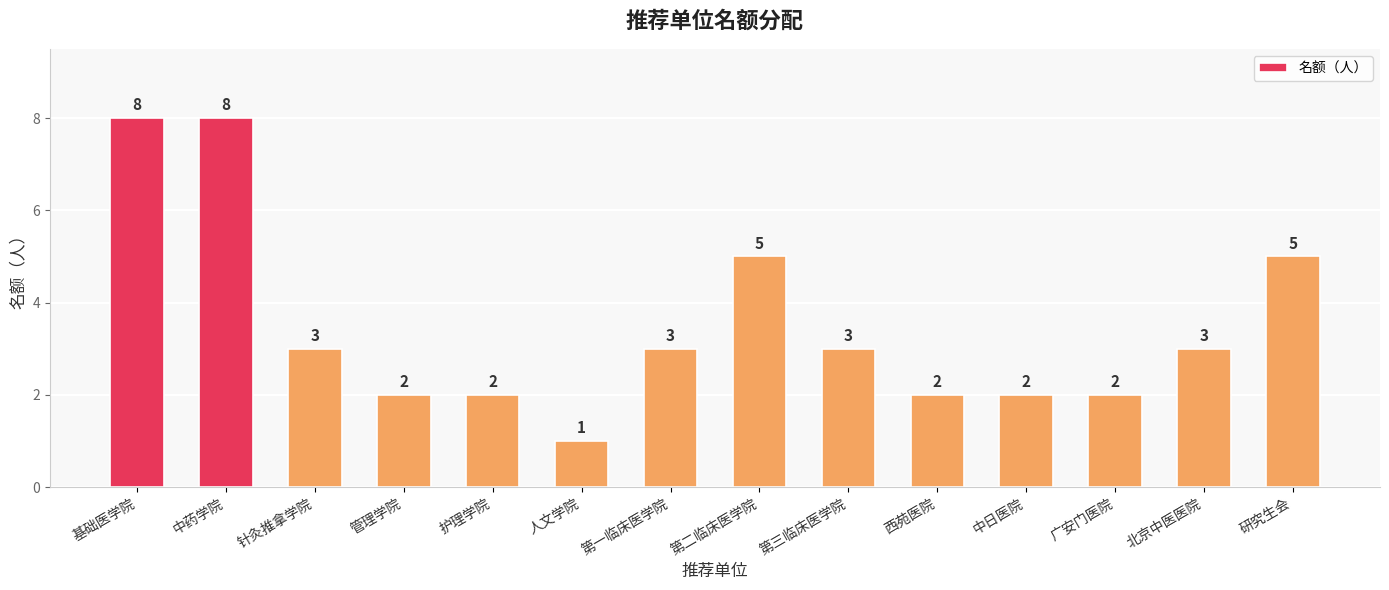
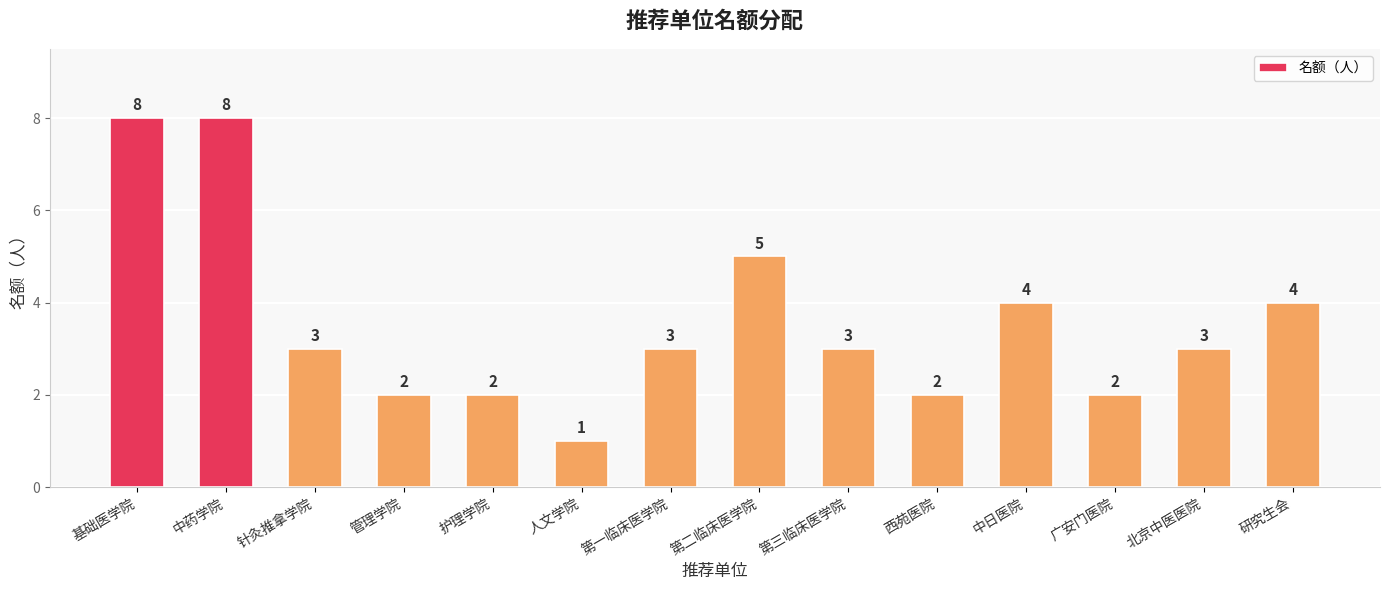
  {
    "基础医学院": 8,
    "中药学院": 8,
    "针灸推拿学院": 3,
    "管理学院": 2,
    "护理学院": 2,
    "人文学院": 1,
    "第一临床医学院": 3,
    "第二临床医学院": 5,
    "第三临床医学院": 3,
    "西苑医院": 2,
-   "中日医院": 2,
+   "中日医院": 4,
    "广安门医院": 2,
    "北京中医医院": 3,
-   "研究生会": 5
+   "研究生会": 4
  }
